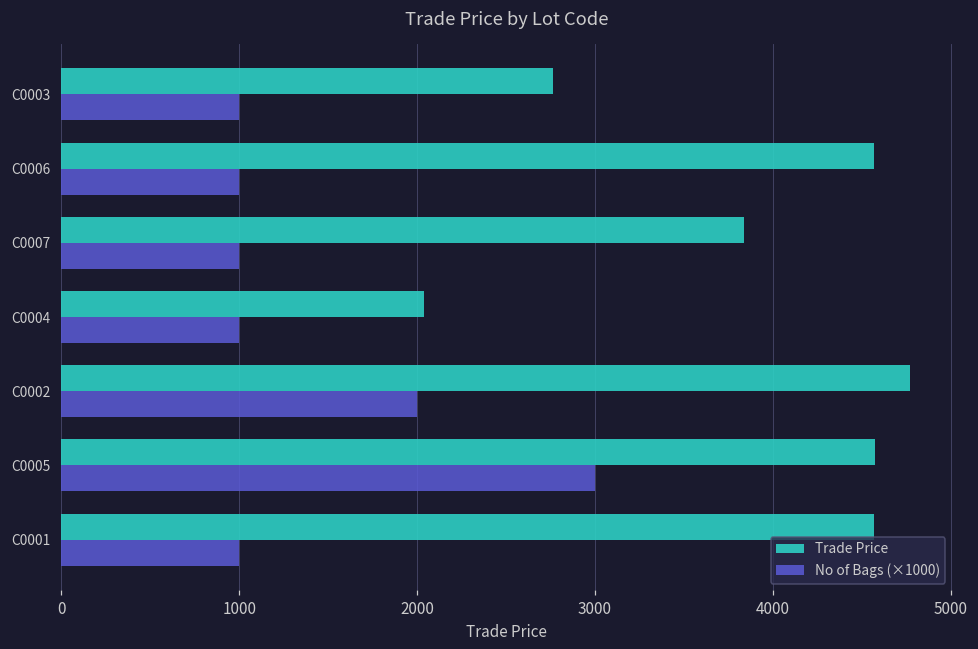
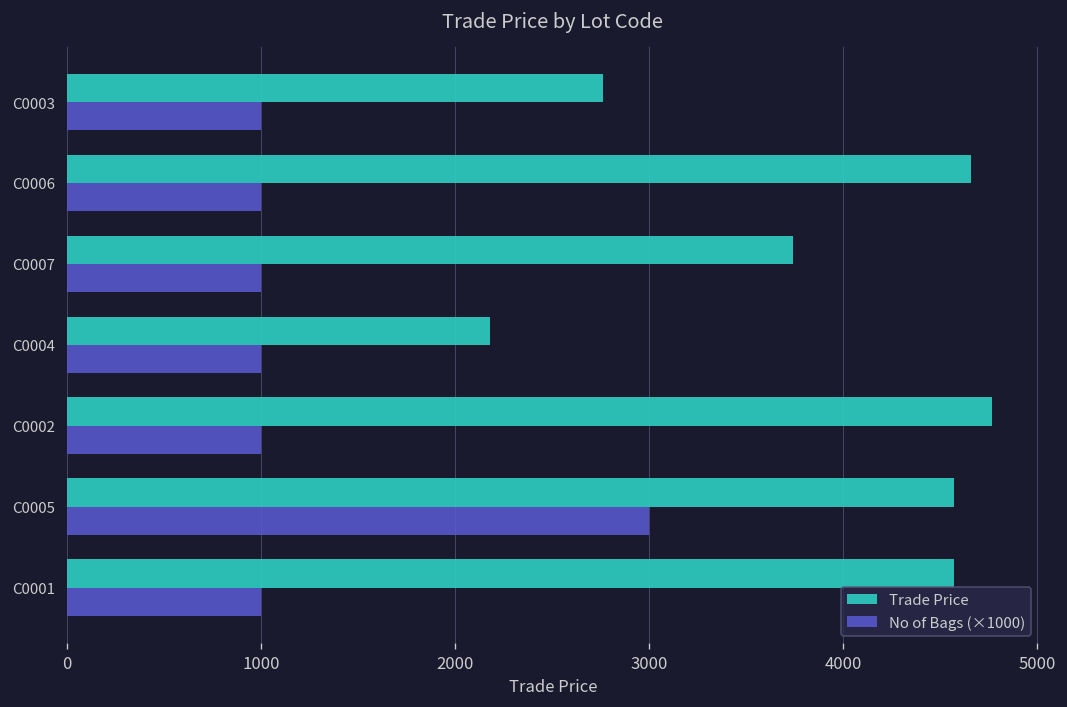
  {
    "Trade Price": {
      "C0003": 2760,
-     "C0006": 4570,
-     "C0007": 3840,
-     "C0004": 2040,
+     "C0006": 4660,
+     "C0007": 3740,
+     "C0004": 2180,
      "C0002": 4770,
      "C0005": 4570,
      "C0001": 4570
    },
    "No of Bags (×1000)": {
      "C0003": 1000,
      "C0006": 1000,
      "C0007": 1000,
      "C0004": 1000,
-     "C0002": 2000,
+     "C0002": 1000,
      "C0005": 3000,
      "C0001": 1000
    }
  }
